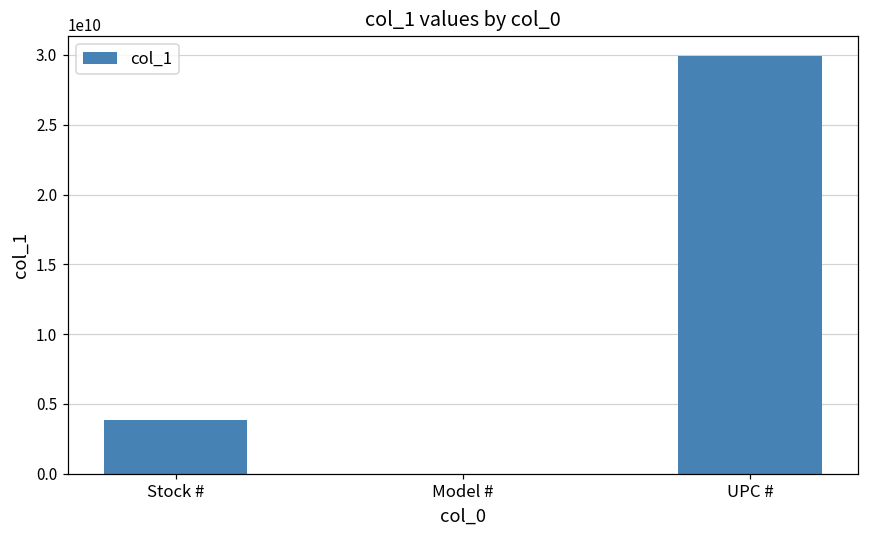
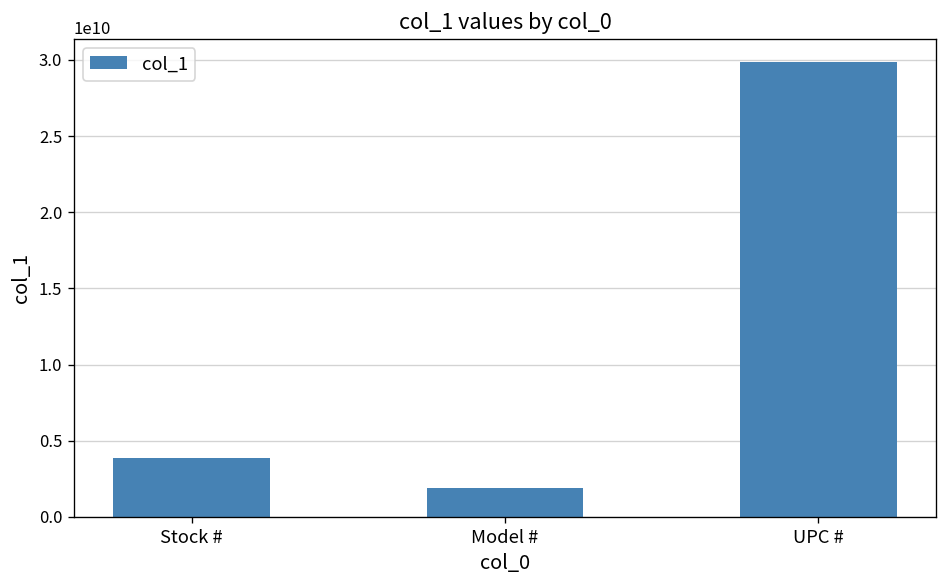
  {
    "Stock #": 3900000000,
-   "Model #": 0,
+   "Model #": 1900000000,
    "UPC #": 29900000000
  }
